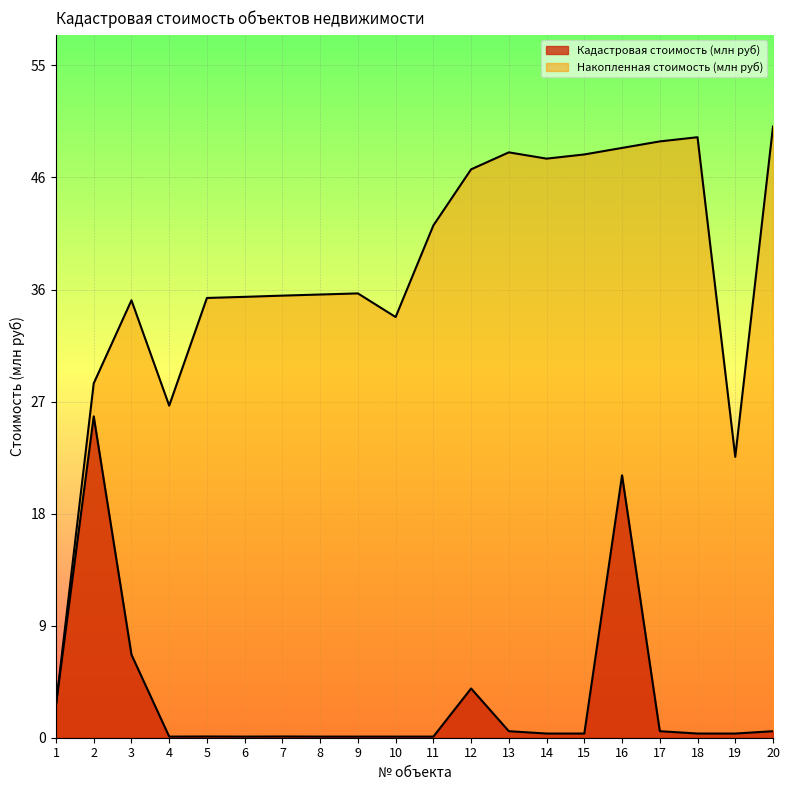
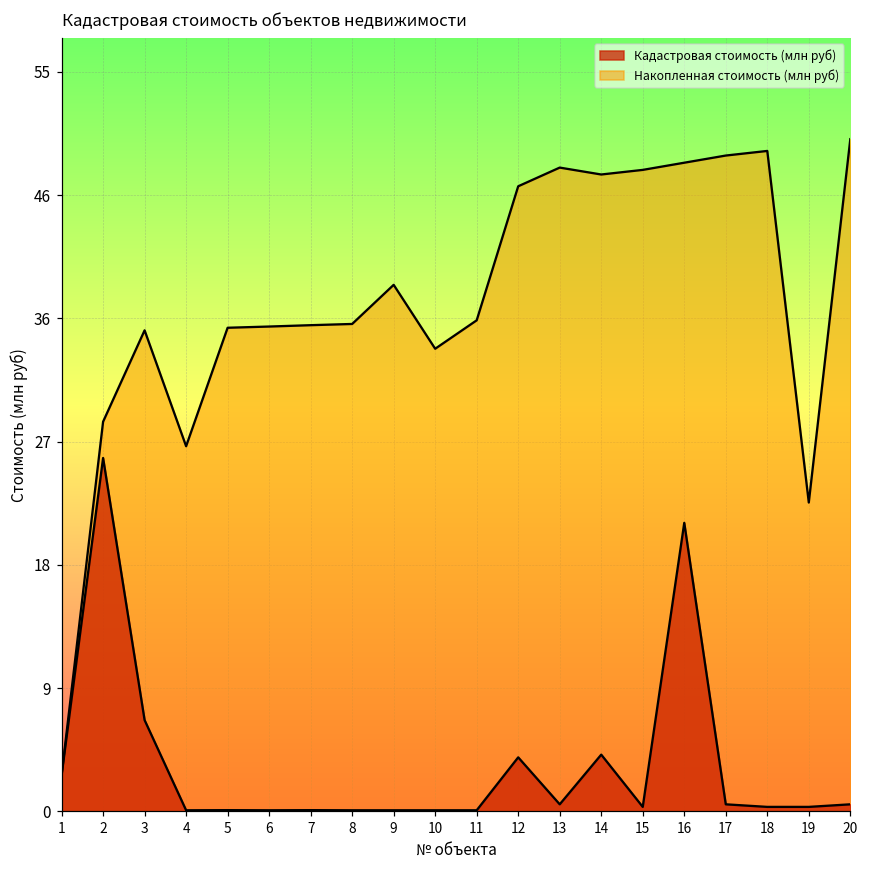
  {
    "Кадастровая стоимость (млн руб)": {
      "2": 26.1,
      "3": 6.8,
      "4": 0.1,
      "5": 0.1,
      "6": 0.1,
      "7": 0.1,
      "8": 0.1,
      "9": 0.1,
      "10": 0.1,
      "11": 0.1,
      "12": 4.0,
      "13": 0.5,
-     "14": 0.3,
+     "14": 4.2,
      "15": 0.3,
      "16": 21.3,
      "17": 0.5,
      "18": 0.3,
      "19": 0.3,
      "20": 0.5
    },
    "Накопленная стоимость (млн руб)": {
      "2": 28.8,
      "3": 35.5,
      "4": 27.0,
      "5": 35.7,
      "6": 35.8,
      "7": 35.9,
      "8": 36.0,
-     "9": 36.1,
+     "9": 38.9,
      "10": 34.2,
-     "11": 41.6,
+     "11": 36.3,
      "12": 46.2,
      "13": 47.6,
      "14": 47.1,
      "15": 47.4,
      "16": 47.9,
      "17": 48.5,
      "18": 48.8,
      "19": 22.8,
      "20": 49.7
    }
  }
